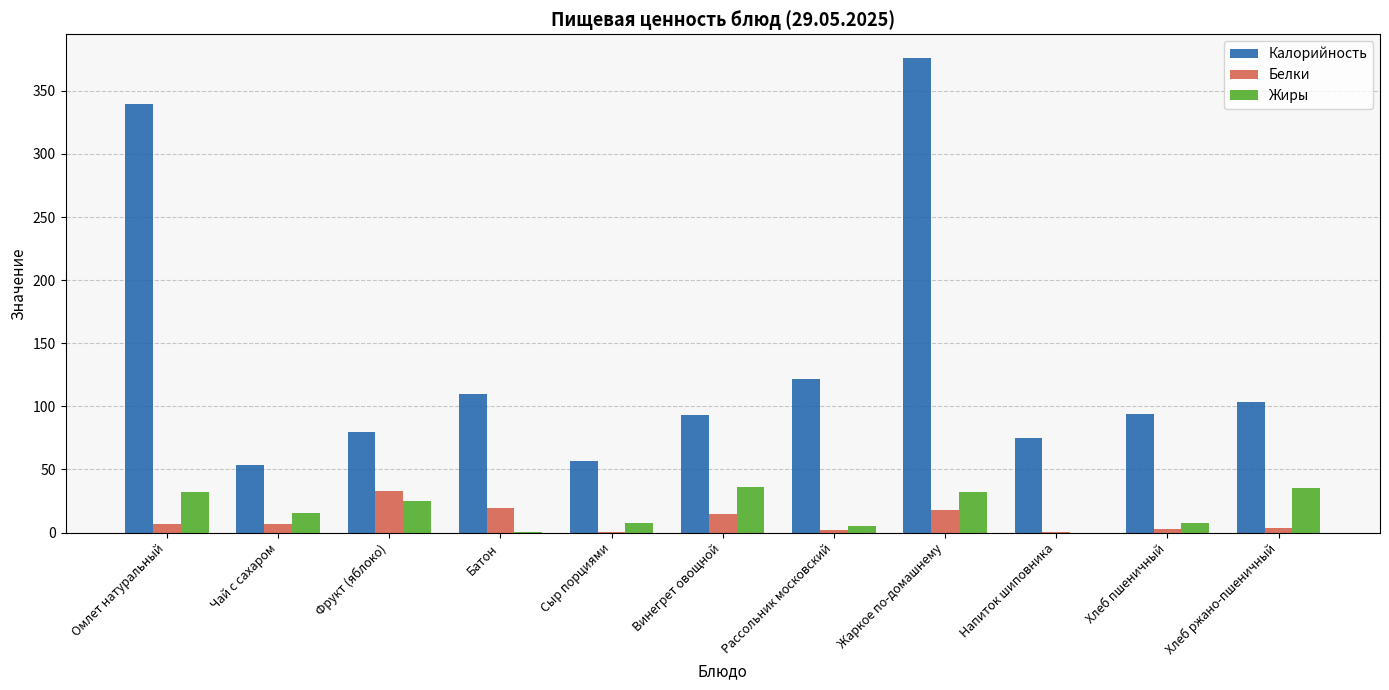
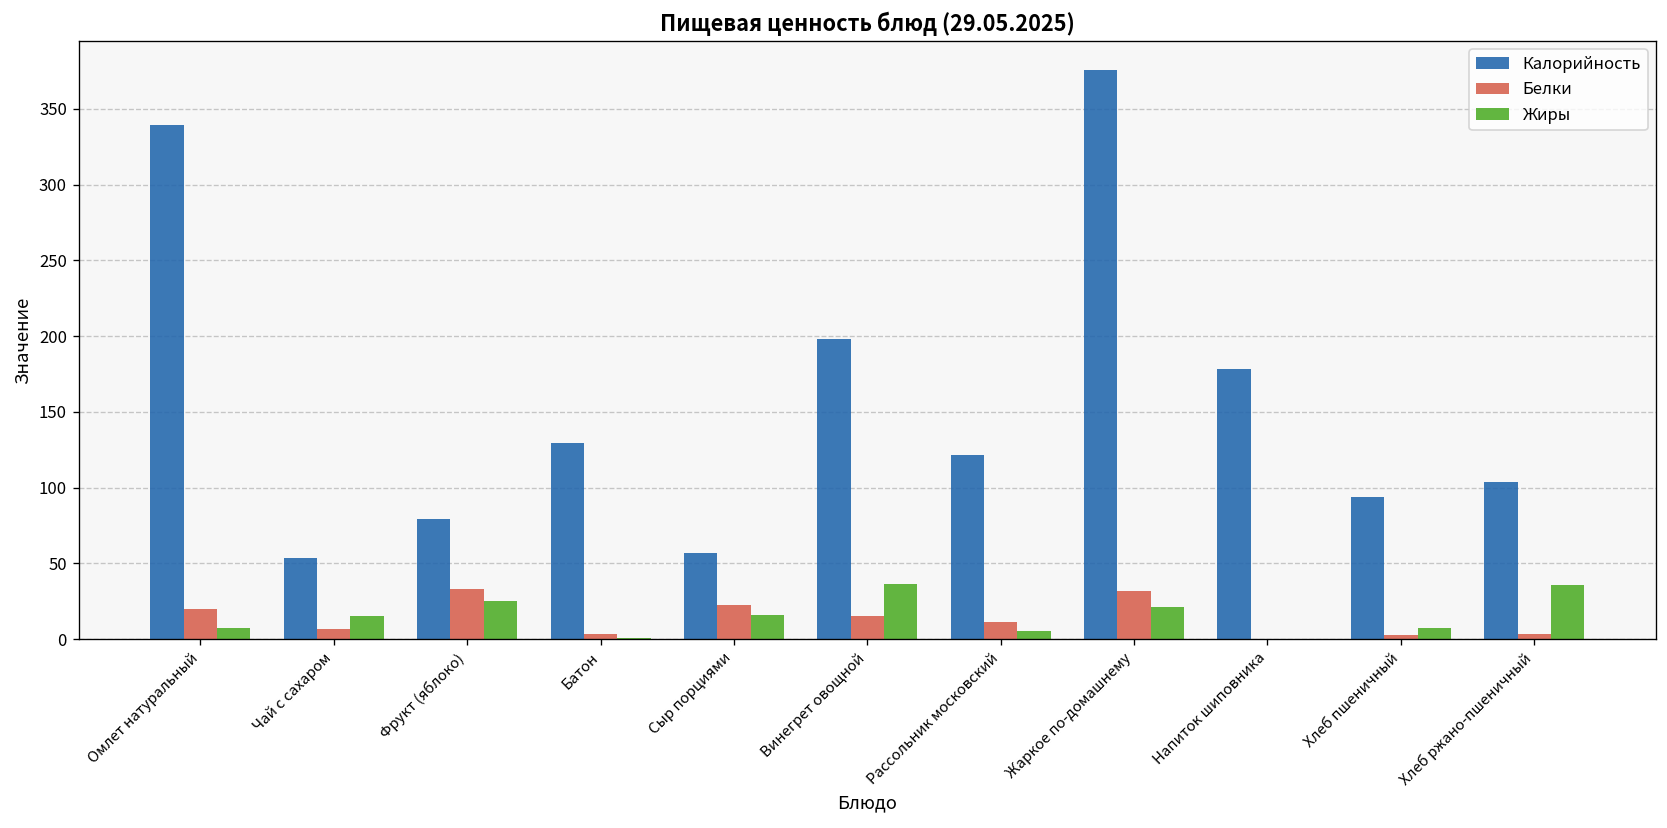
  {
    "Калорийность": {
      "Омлет натуральный": 339,
      "Чай с сахаром": 53,
      "Фрукт (яблоко)": 79,
-     "Батон": 110,
+     "Батон": 129,
      "Сыр порциями": 57,
-     "Винегрет овощной": 93,
+     "Винегрет овощной": 198,
      "Рассольник московский": 121,
      "Жаркое по-домашнему": 376,
-     "Напиток шиповника": 75,
+     "Напиток шиповника": 178,
      "Хлеб пшеничный": 94,
      "Хлеб ржано-пшеничный": 104
    },
    "Белки": {
-     "Омлет натуральный": 7,
+     "Омлет натуральный": 20,
      "Чай с сахаром": 7,
      "Фрукт (яблоко)": 33,
-     "Батон": 20,
-     "Сыр порциями": 0,
+     "Батон": 4,
+     "Сыр порциями": 23,
      "Винегрет овощной": 15,
-     "Рассольник московский": 2,
-     "Жаркое по-домашнему": 18,
+     "Рассольник московский": 11,
+     "Жаркое по-домашнему": 32,
      "Хлеб пшеничный": 3,
      "Хлеб ржано-пшеничный": 3
    },
    "Жиры": {
-     "Омлет натуральный": 32,
+     "Омлет натуральный": 7,
      "Чай с сахаром": 16,
      "Фрукт (яблоко)": 25,
-     "Сыр порциями": 7,
+     "Сыр порциями": 16,
      "Винегрет овощной": 36,
      "Рассольник московский": 5,
-     "Жаркое по-домашнему": 32,
+     "Жаркое по-домашнему": 21,
      "Напиток шиповника": 0,
      "Хлеб пшеничный": 7,
      "Хлеб ржано-пшеничный": 35
    }
  }
